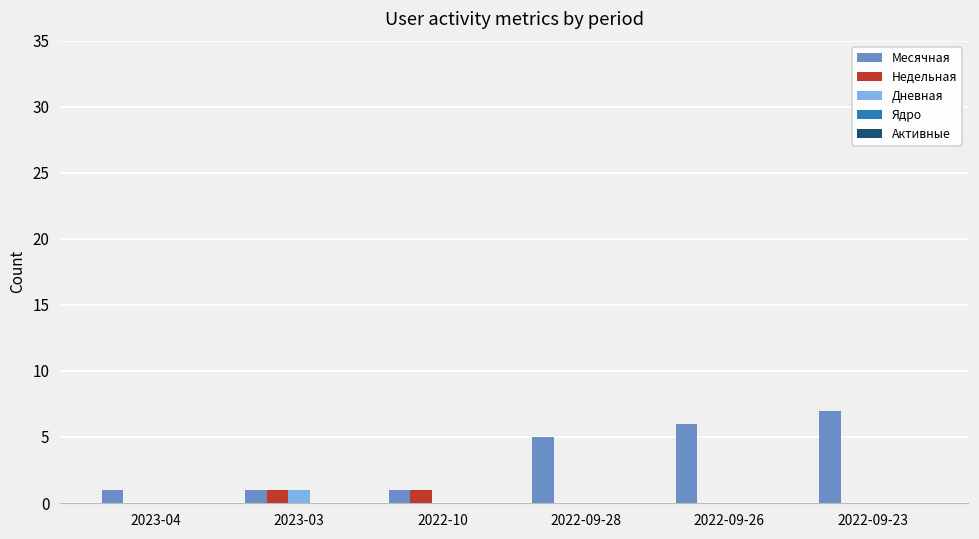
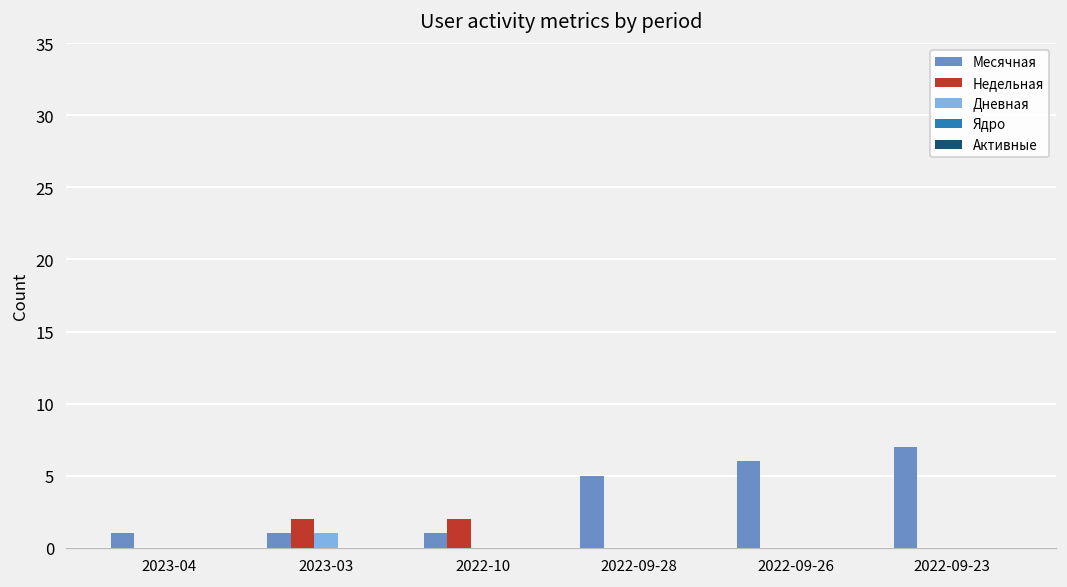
  {
    "Недельная": {
      "2023-04": 0,
-     "2023-03": 1,
-     "2022-10": 1,
+     "2023-03": 2,
+     "2022-10": 2,
      "2022-09-28": 0,
      "2022-09-26": 0,
      "2022-09-23": 0
    },
    "Ядро": {
      "2023-04": 0,
      "2023-03": 0,
      "2022-10": 0,
      "2022-09-28": 0,
      "2022-09-26": 0,
      "2022-09-23": 0
    },
    "Активные": {
      "2023-04": 0,
      "2023-03": 0,
      "2022-10": 0,
      "2022-09-28": 0,
      "2022-09-26": 0,
      "2022-09-23": 0
    }
  }
